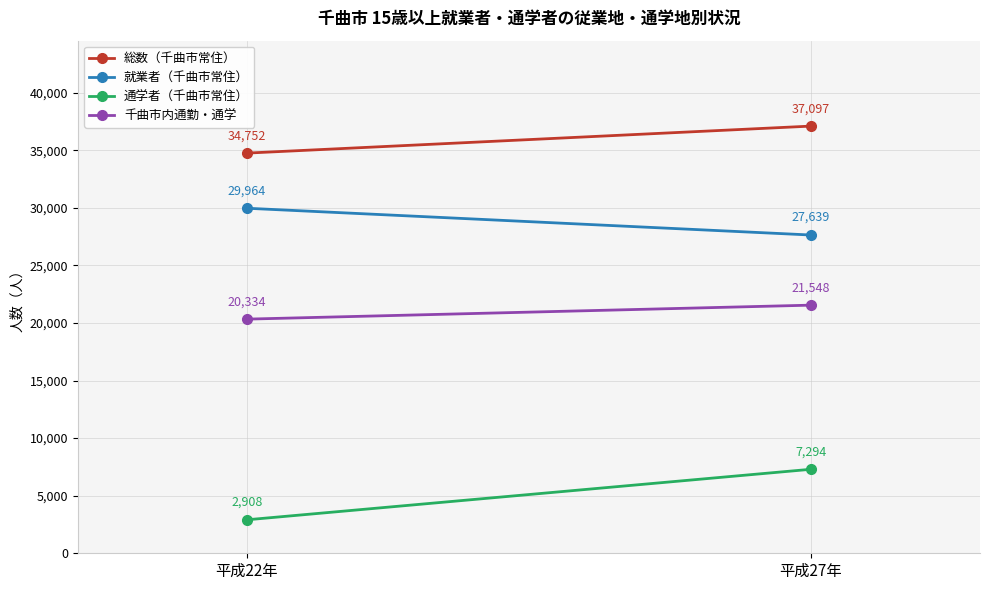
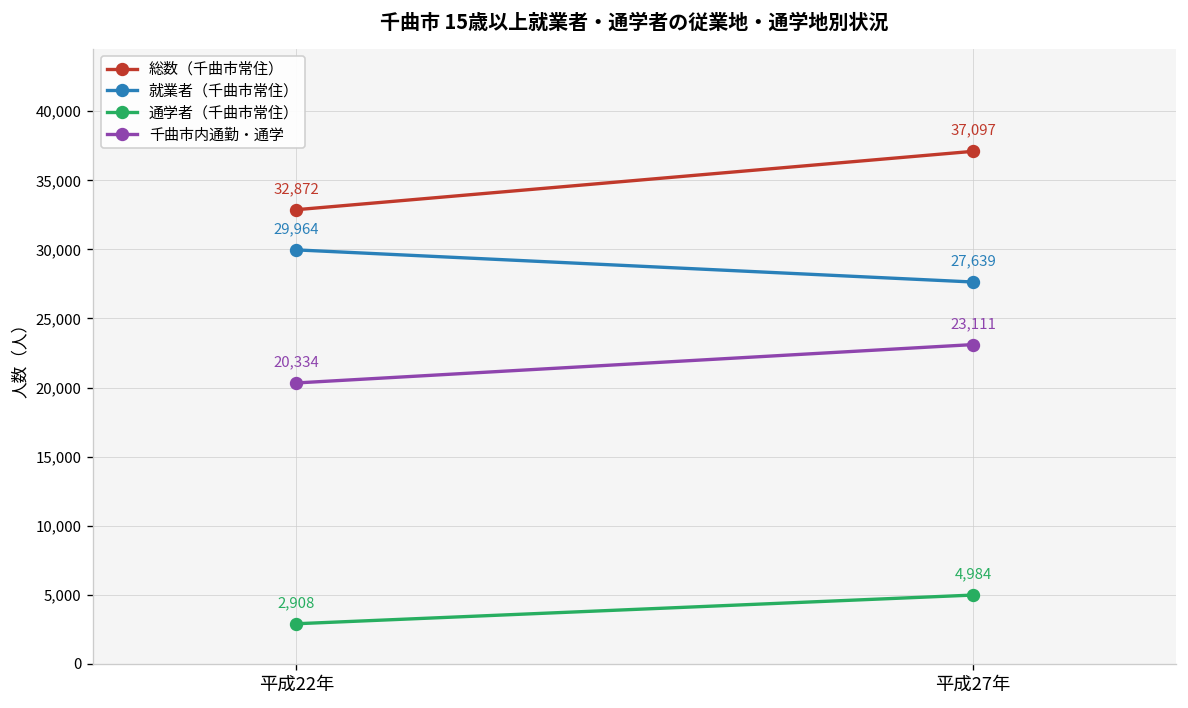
  {
    "総数（千曲市常住）": {
-     "平成22年": "34,752",
+     "平成22年": "32,872",
      "平成27年": "37,097"
    },
    "就業者（千曲市常住）": {
      "平成22年": "29,964",
      "平成27年": "27,639"
    },
    "通学者（千曲市常住）": {
      "平成22年": "2,908",
-     "平成27年": "7,294"
+     "平成27年": "4,984"
    },
    "千曲市内通勤・通学": {
      "平成22年": "20,334",
-     "平成27年": "21,548"
+     "平成27年": "23,111"
    }
  }
